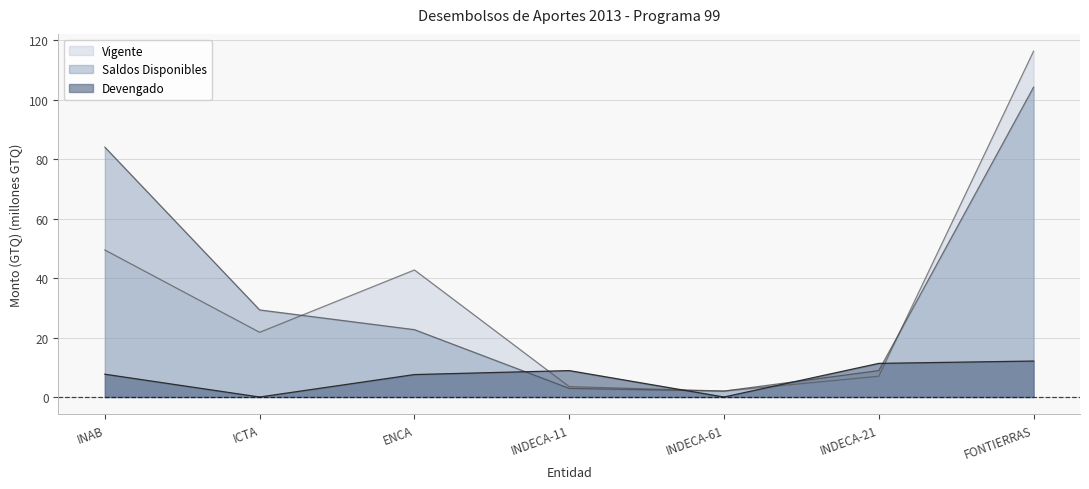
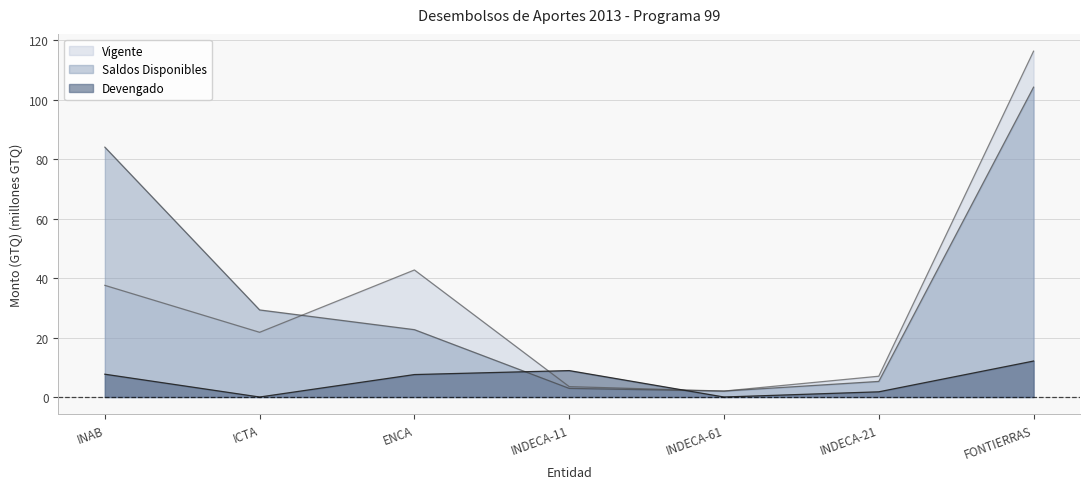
  {
    "Vigente": {
-     "INAB": 49,
+     "INAB": 38,
      "ICTA": 22,
      "ENCA": 43,
      "INDECA-21": 7,
      "FONTIERRAS": 116
    },
    "Saldos Disponibles": {
      "INAB": 84,
      "ICTA": 29,
      "ENCA": 23,
-     "INDECA-21": 9,
+     "INDECA-21": 5,
      "FONTIERRAS": 104
    },
    "Devengado": {
      "INAB": 8,
      "ICTA": 0,
      "ENCA": 8,
      "INDECA-11": 9,
      "INDECA-61": 0,
-     "INDECA-21": 11,
+     "INDECA-21": 2,
      "FONTIERRAS": 12
    }
  }
